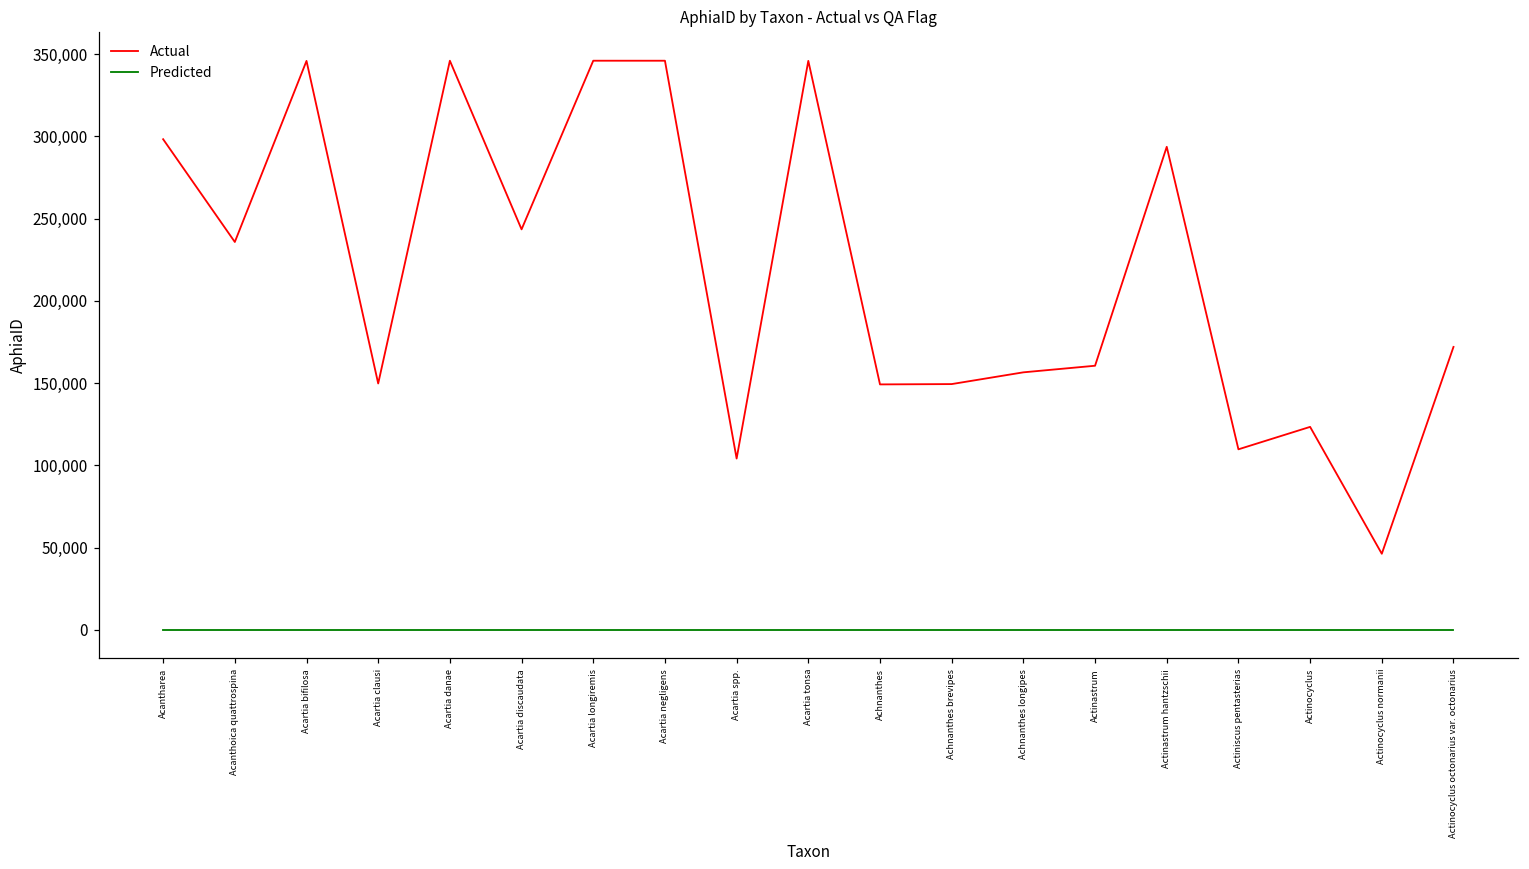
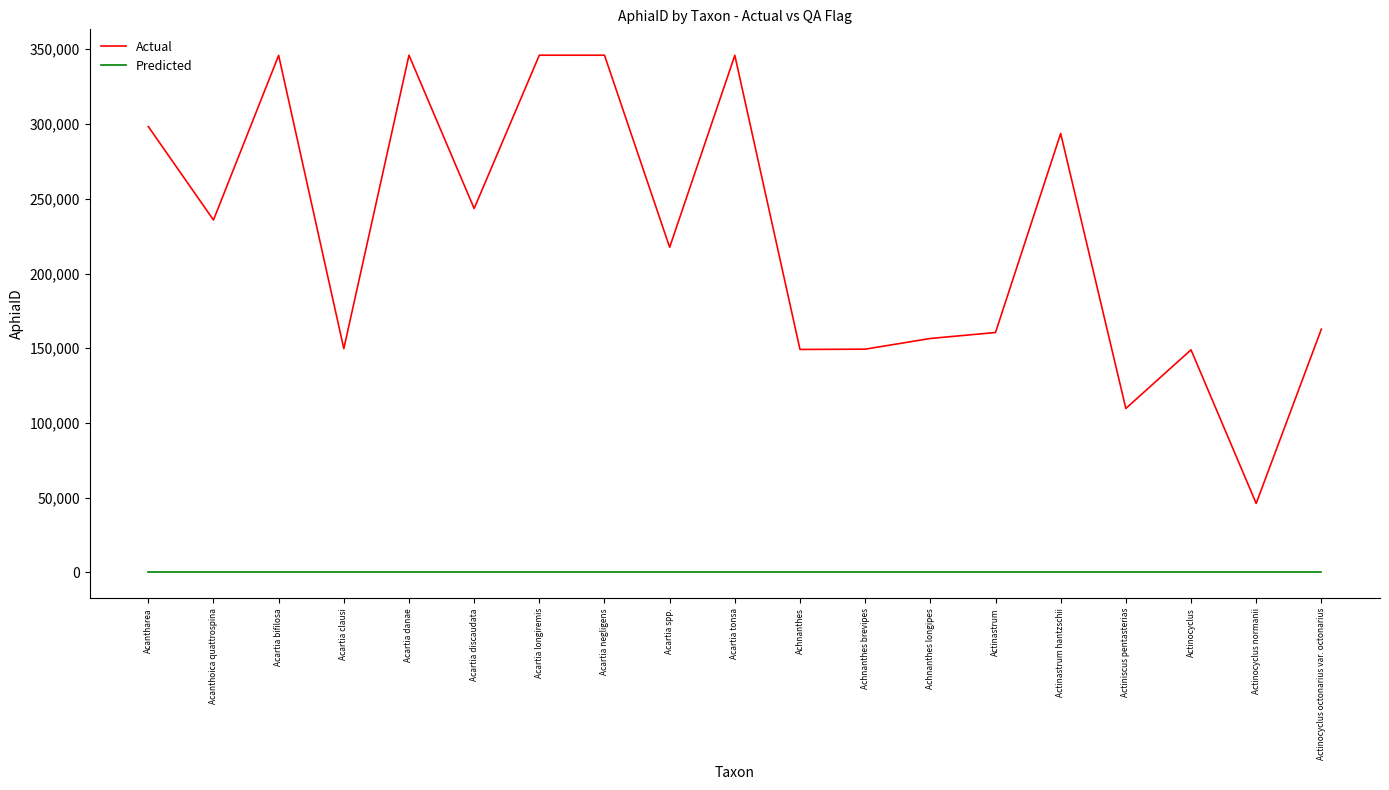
  {
    "Actual": {
      "Acantharea": "298,000",
      "Acanthoica quattrospina": "236,000",
      "Acartia bifilosa": "346,000",
      "Acartia clausi": "150,000",
      "Acartia danae": "346,000",
      "Acartia discaudata": "243,000",
      "Acartia longiremis": "346,000",
      "Acartia negligens": "346,000",
-     "Acartia spp.": "104,000",
+     "Acartia spp.": "218,000",
      "Acartia tonsa": "346,000",
      "Achnanthes": "149,000",
      "Achnanthes brevipes": "149,000",
      "Achnanthes longipes": "157,000",
      "Actinastrum": "161,000",
      "Actinastrum hantzschii": "294,000",
      "Actiniscus pentasterias": "110,000",
-     "Actinocyclus": "123,000",
+     "Actinocyclus": "149,000",
      "Actinocyclus normanii": "46,000",
-     "Actinocyclus octonarius var. octonarius": "172,000"
+     "Actinocyclus octonarius var. octonarius": "163,000"
    },
    "Predicted": {
      "Acantharea": "0",
      "Acanthoica quattrospina": "0",
      "Acartia bifilosa": "0",
      "Acartia clausi": "0",
      "Acartia danae": "0",
      "Acartia discaudata": "0",
      "Acartia longiremis": "0",
      "Acartia negligens": "0",
      "Acartia spp.": "0",
      "Acartia tonsa": "0",
      "Achnanthes": "0",
      "Achnanthes brevipes": "0",
      "Achnanthes longipes": "0",
      "Actinastrum": "0",
      "Actinastrum hantzschii": "0",
      "Actiniscus pentasterias": "0",
      "Actinocyclus": "0",
      "Actinocyclus normanii": "0",
      "Actinocyclus octonarius var. octonarius": "0"
    }
  }
